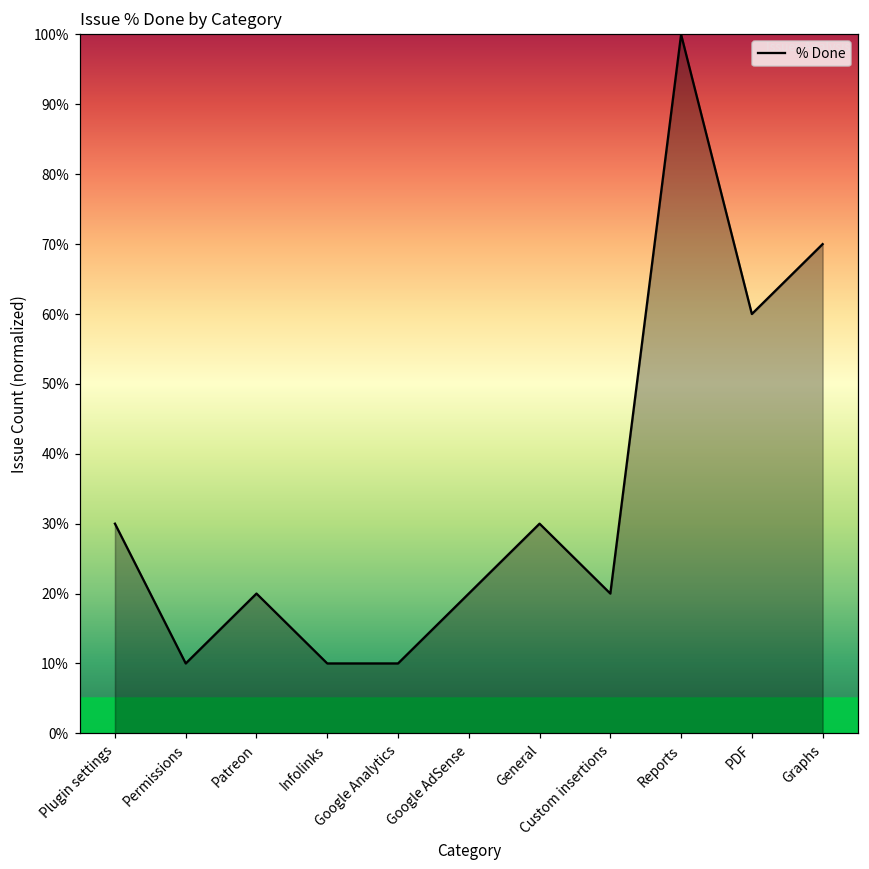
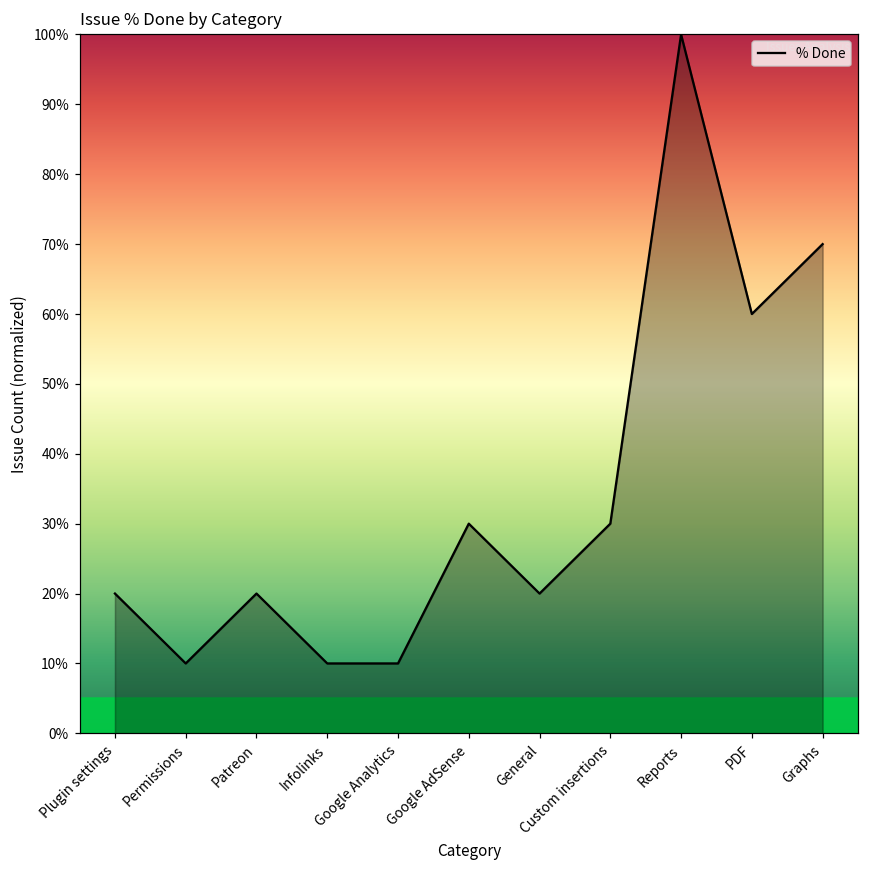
  {
-   "Plugin settings": "30%",
+   "Plugin settings": "20%",
    "Permissions": "10%",
    "Patreon": "20%",
    "Infolinks": "10%",
    "Google Analytics": "10%",
-   "Google AdSense": "20%",
-   "General": "30%",
-   "Custom insertions": "20%",
+   "Google AdSense": "30%",
+   "General": "20%",
+   "Custom insertions": "30%",
    "Reports": "100%",
    "PDF": "60%",
    "Graphs": "70%"
  }
